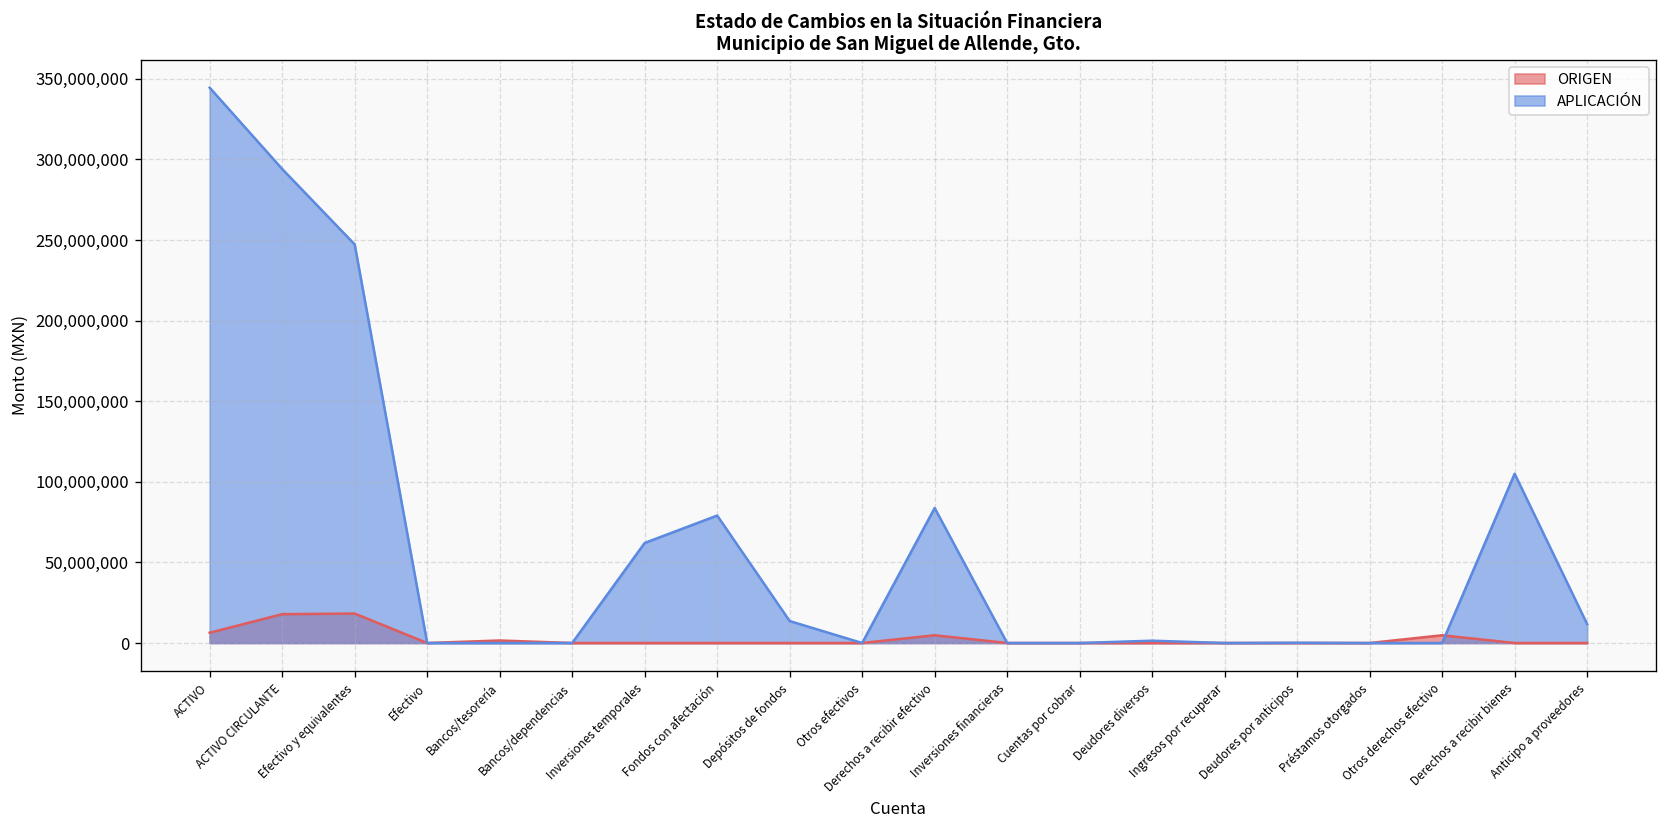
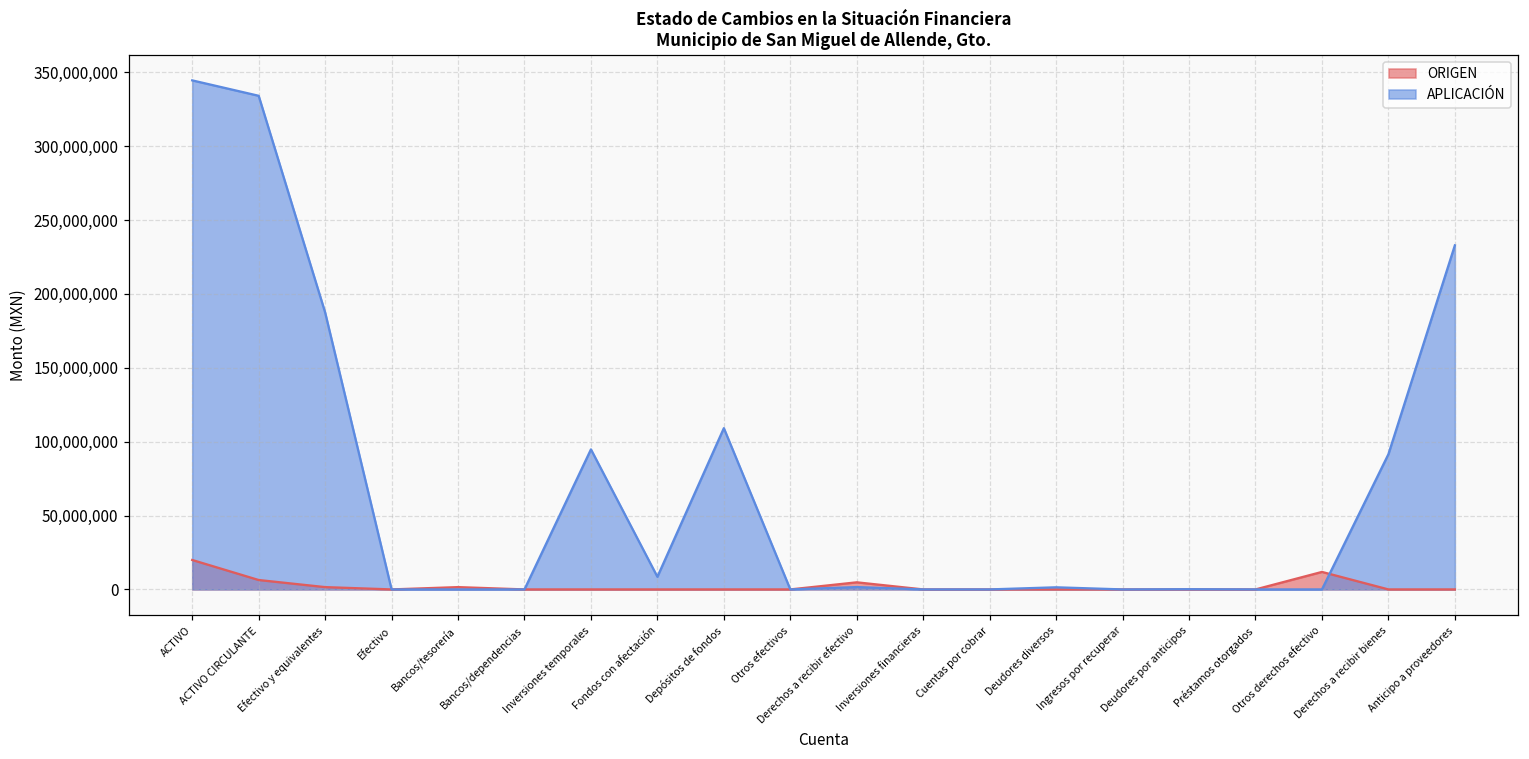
  {
    "ORIGEN": {
-     "ACTIVO": "6,000,000",
-     "ACTIVO CIRCULANTE": "18,000,000",
-     "Efectivo y equivalentes": "18,000,000",
+     "ACTIVO": "20,000,000",
+     "ACTIVO CIRCULANTE": "6,000,000",
+     "Efectivo y equivalentes": "2,000,000",
      "Inversiones temporales": "0",
      "Fondos con afectación": "0",
      "Depósitos de fondos": "0",
      "Derechos a recibir efectivo": "5,000,000",
-     "Otros derechos efectivo": "5,000,000",
+     "Otros derechos efectivo": "12,000,000",
      "Derechos a recibir bienes": "0",
      "Anticipo a proveedores": "0"
    },
    "APLICACIÓN": {
      "ACTIVO": "345,000,000",
-     "ACTIVO CIRCULANTE": "294,000,000",
-     "Efectivo y equivalentes": "247,000,000",
-     "Inversiones temporales": "62,000,000",
-     "Fondos con afectación": "79,000,000",
-     "Depósitos de fondos": "14,000,000",
-     "Derechos a recibir efectivo": "84,000,000",
+     "ACTIVO CIRCULANTE": "334,000,000",
+     "Efectivo y equivalentes": "187,000,000",
+     "Inversiones temporales": "95,000,000",
+     "Fondos con afectación": "9,000,000",
+     "Depósitos de fondos": "109,000,000",
+     "Derechos a recibir efectivo": "2,000,000",
      "Otros derechos efectivo": "0",
-     "Derechos a recibir bienes": "105,000,000",
-     "Anticipo a proveedores": "12,000,000"
+     "Derechos a recibir bienes": "91,000,000",
+     "Anticipo a proveedores": "233,000,000"
    }
  }
